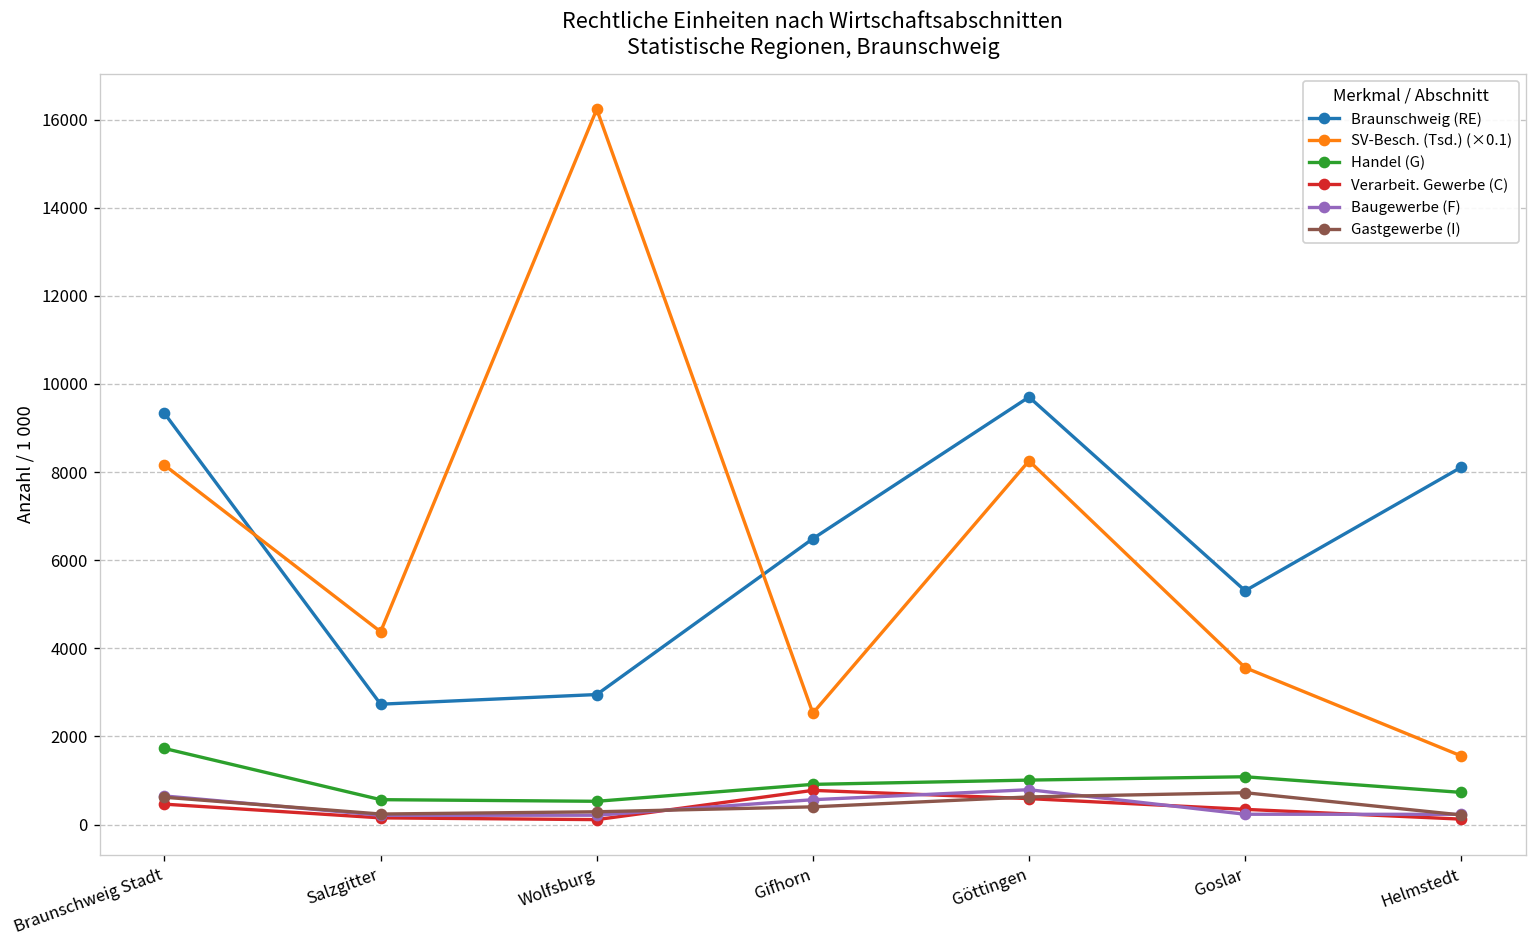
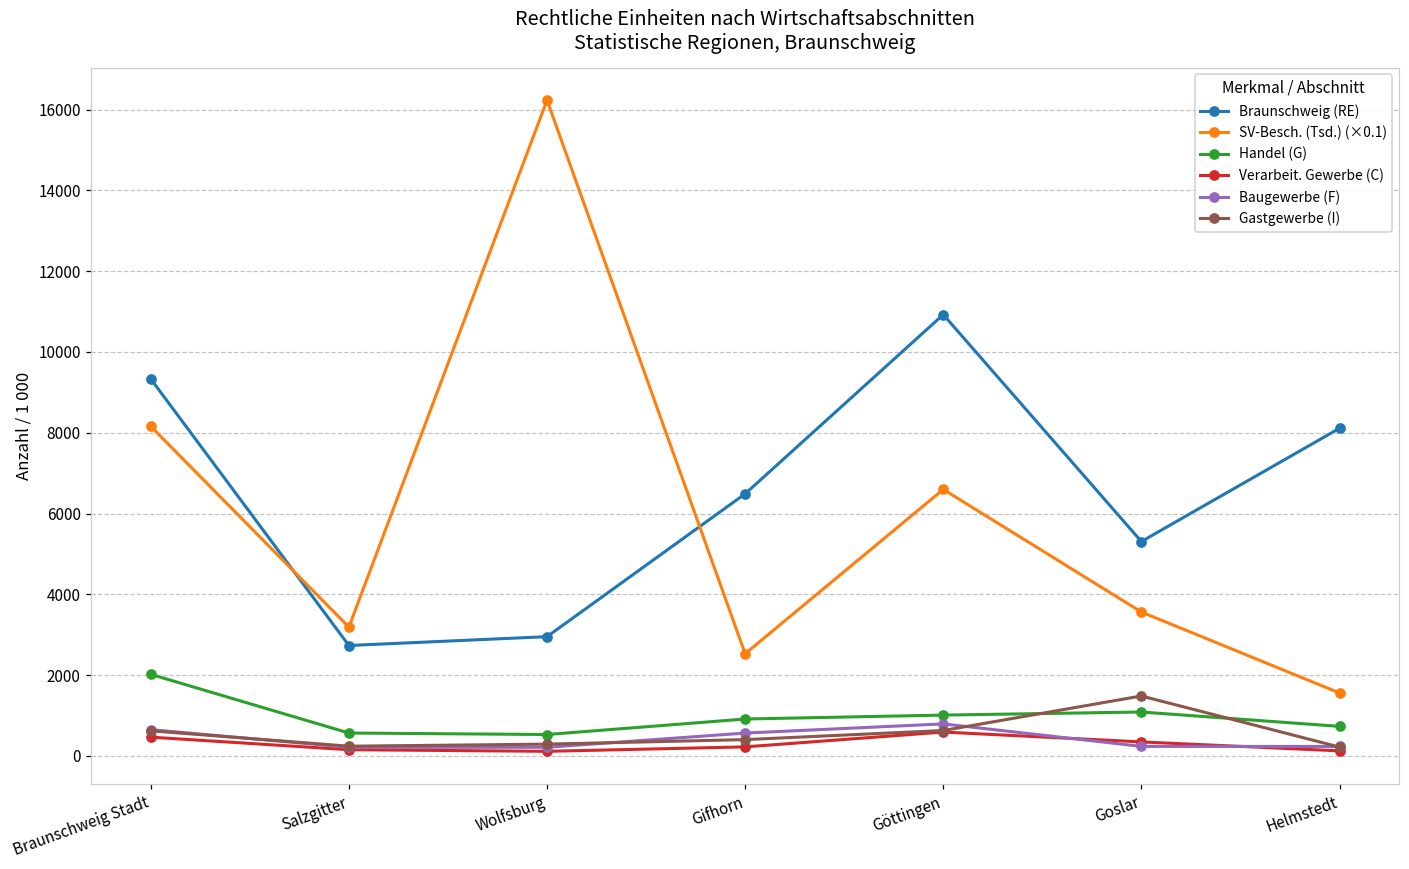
  {
    "Braunschweig (RE)": {
      "Braunschweig Stadt": 9300,
      "Salzgitter": 2700,
      "Wolfsburg": 3000,
      "Gifhorn": 6500,
-     "Göttingen": 9700,
+     "Göttingen": 10900,
      "Goslar": 5300,
      "Helmstedt": 8100
    },
    "SV-Besch. (Tsd.) (×0.1)": {
      "Braunschweig Stadt": 8200,
-     "Salzgitter": 4400,
+     "Salzgitter": 3200,
      "Wolfsburg": 16200,
      "Gifhorn": 2500,
-     "Göttingen": 8300,
+     "Göttingen": 6600,
      "Goslar": 3600,
      "Helmstedt": 1600
    },
    "Handel (G)": {
-     "Braunschweig Stadt": 1700,
+     "Braunschweig Stadt": 2000,
      "Salzgitter": 600,
      "Wolfsburg": 500,
      "Gifhorn": 900,
      "Göttingen": 1000,
      "Goslar": 1100,
      "Helmstedt": 700
    },
    "Verarbeit. Gewerbe (C)": {
      "Braunschweig Stadt": 500,
      "Wolfsburg": 100,
-     "Gifhorn": 800,
+     "Gifhorn": 200,
      "Goslar": 300,
      "Helmstedt": 100
    },
    "Baugewerbe (F)": {
      "Wolfsburg": 200,
      "Gifhorn": 600,
      "Göttingen": 800,
      "Goslar": 200
    },
    "Gastgewerbe (I)": {
      "Wolfsburg": 300,
      "Gifhorn": 400,
-     "Goslar": 700
+     "Goslar": 1500
    }
  }
